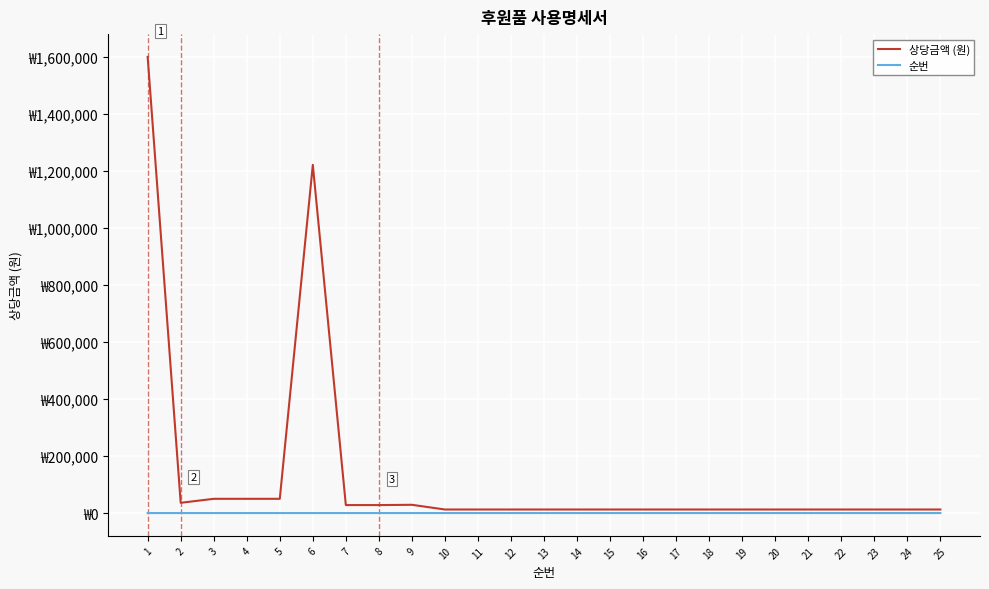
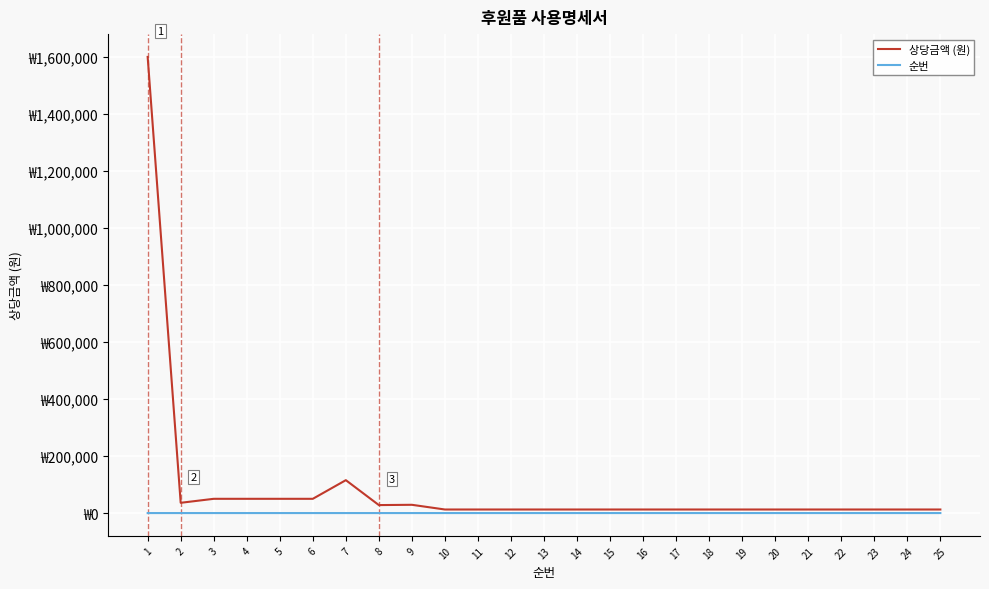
  {
    "상당금액 (원)": {
      "3": "₩50,000",
      "4": "₩50,000",
      "5": "₩50,000",
-     "6": "₩1,220,000",
-     "7": "₩30,000",
+     "6": "₩50,000",
+     "7": "₩120,000",
      "9": "₩30,000",
      "10": "₩10,000",
      "11": "₩10,000",
      "12": "₩10,000",
      "13": "₩10,000",
      "14": "₩10,000",
      "15": "₩10,000",
      "16": "₩10,000",
      "17": "₩10,000",
      "18": "₩10,000",
      "19": "₩10,000",
      "20": "₩10,000",
      "21": "₩10,000",
      "22": "₩10,000",
      "23": "₩10,000",
      "24": "₩10,000",
      "25": "₩10,000"
    },
    "순번": {
      "1": "₩0",
      "3": "₩0",
      "4": "₩0",
      "5": "₩0",
      "6": "₩0",
      "7": "₩0",
      "8": "₩0",
      "9": "₩0",
      "10": "₩0",
      "11": "₩0",
      "12": "₩0",
      "13": "₩0",
      "14": "₩0",
      "15": "₩0",
      "16": "₩0",
      "17": "₩0",
      "18": "₩0",
      "19": "₩0",
      "20": "₩0",
      "21": "₩0",
      "22": "₩0",
      "23": "₩0",
      "24": "₩0",
      "25": "₩0"
    }
  }
